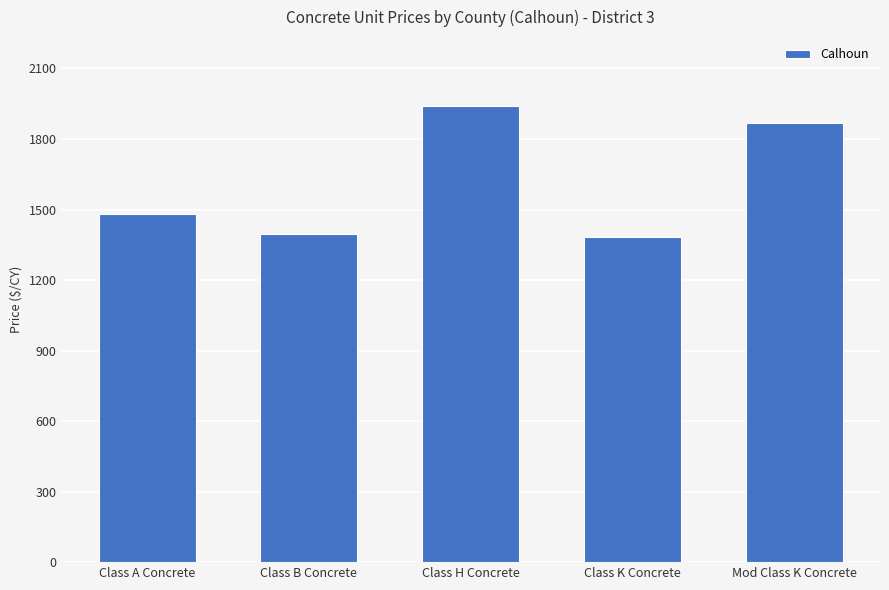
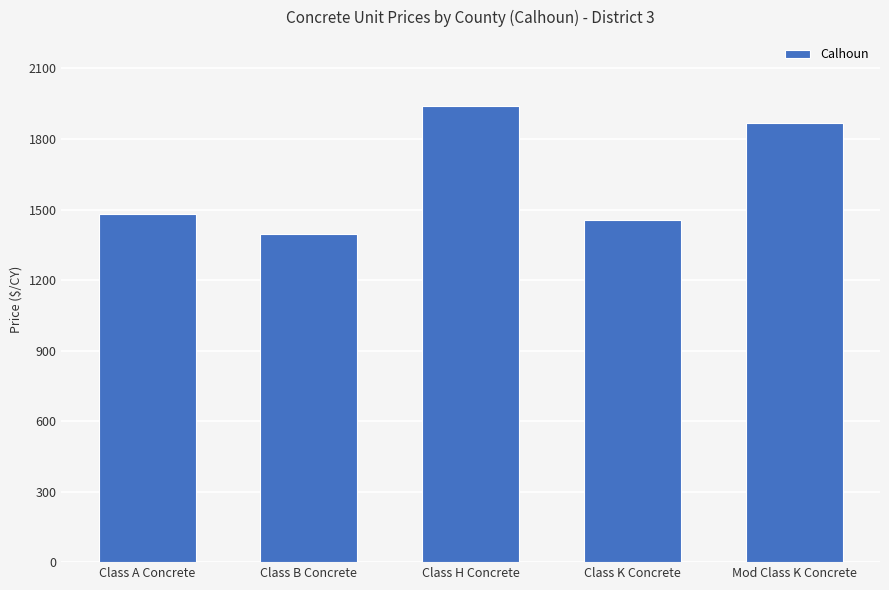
  {
    "Class A Concrete": 1480,
    "Class B Concrete": 1400,
    "Class H Concrete": 1940,
-   "Class K Concrete": 1380,
+   "Class K Concrete": 1450,
    "Mod Class K Concrete": 1870
  }
